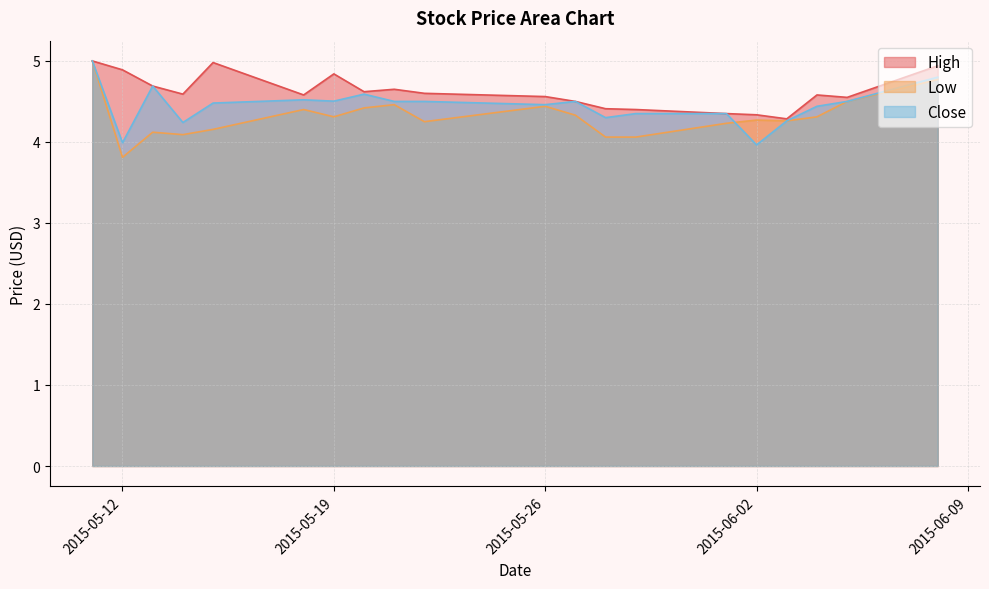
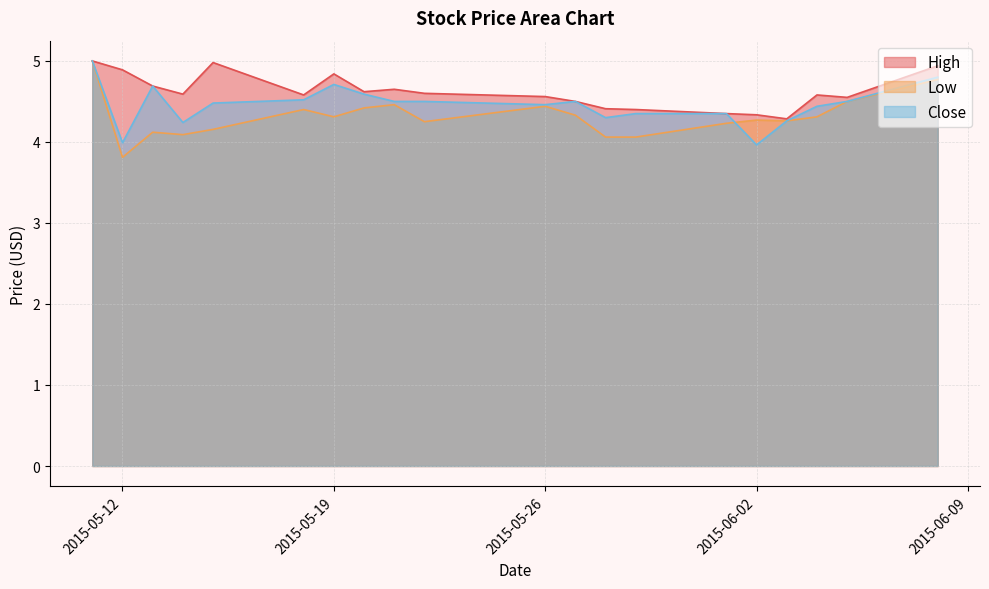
  {
    "Close": {
      "2015-05-12": 4.0,
-     "2015-05-19": 4.5,
+     "2015-05-19": 4.7,
      "2015-06-02": 4.0
    }
  }
